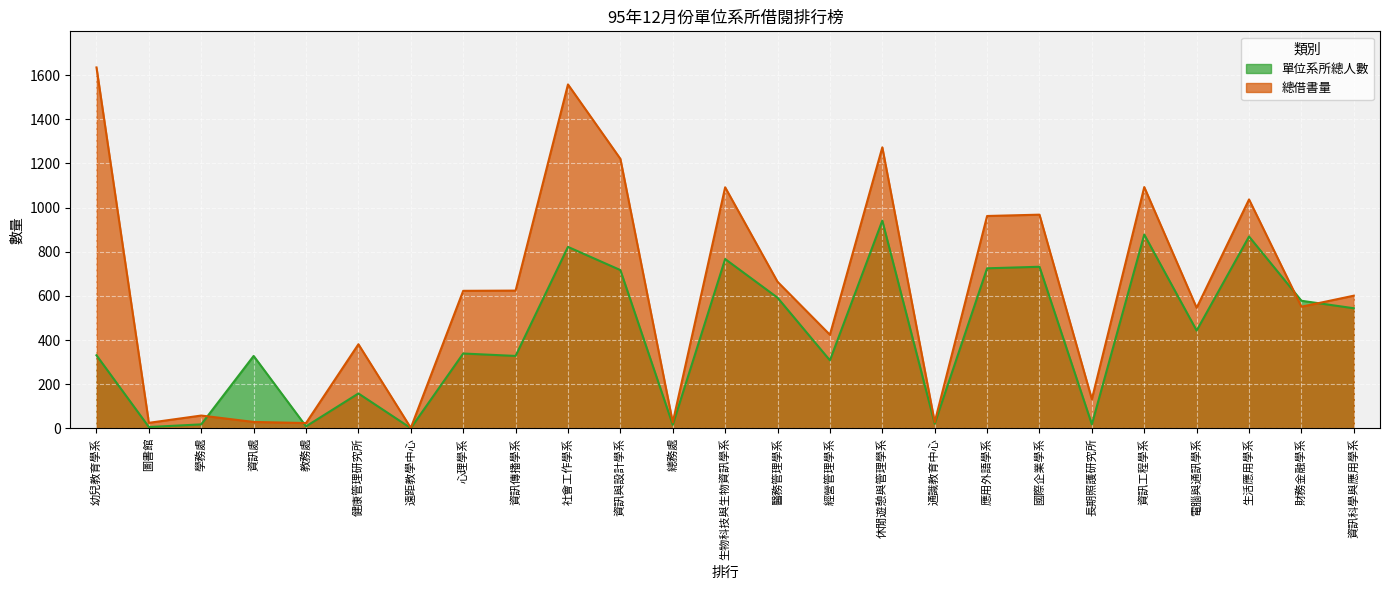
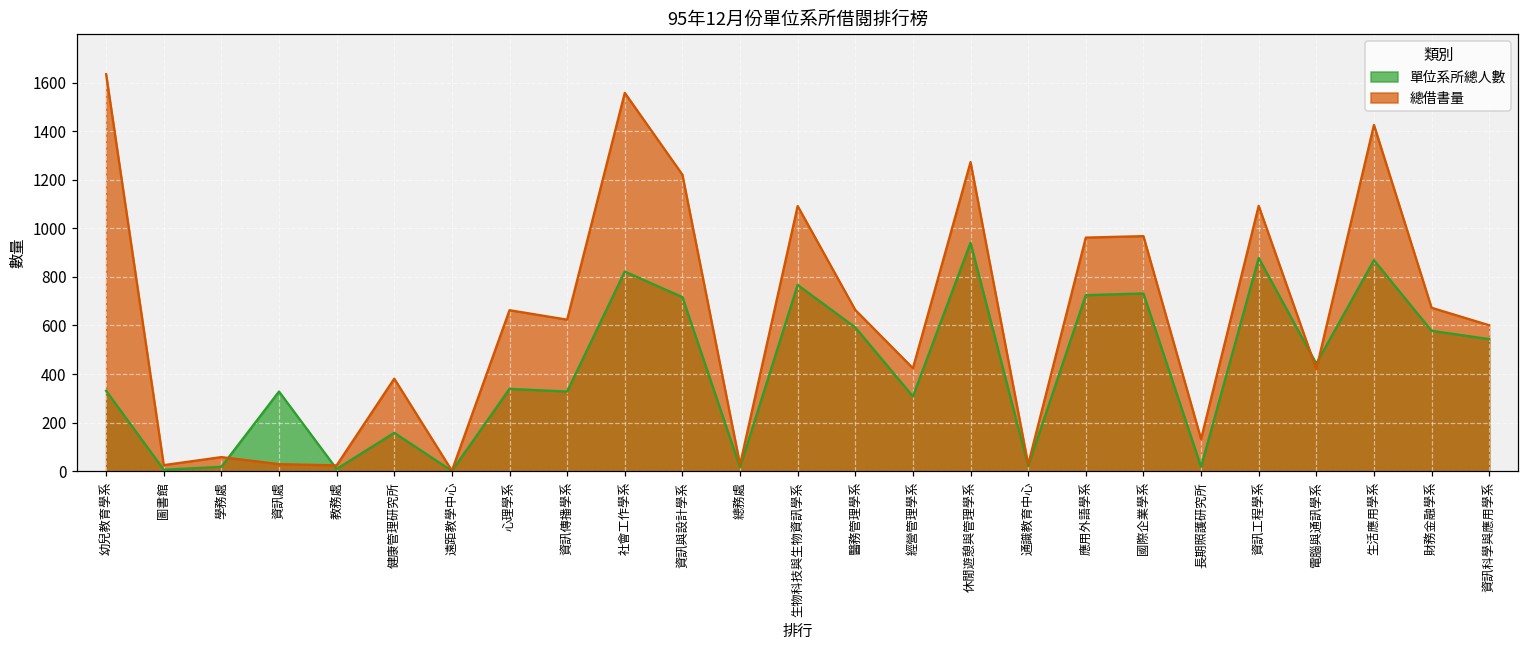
  {
    "單位系所總人數": {
      "幼兒教育學系": 330,
      "圖書館": 10,
      "學務處": 20,
      "資訊處": 330,
      "教務處": 10,
      "健康管理研究所": 160,
      "心理學系": 340,
      "資訊傳播學系": 330,
      "社會工作學系": 820,
      "資訊與設計學系": 720,
      "生物科技與生物資訊學系": 770,
      "醫務管理學系": 590,
      "經營管理學系": 310,
      "休閒遊憩與管理學系": 940,
      "應用外語學系": 730,
      "國際企業學系": 730,
      "長期照護研究所": 20,
      "資訊工程學系": 880,
      "電腦與通訊學系": 440,
      "生活應用學系": 870,
      "財務金融學系": 580,
      "資訊科學與應用學系": 540
    },
    "總借書量": {
      "幼兒教育學系": 1640,
      "圖書館": 30,
      "學務處": 60,
      "資訊處": 30,
      "教務處": 20,
      "健康管理研究所": 380,
-     "心理學系": 620,
+     "心理學系": 660,
      "資訊傳播學系": 620,
      "社會工作學系": 1560,
      "資訊與設計學系": 1220,
      "生物科技與生物資訊學系": 1090,
      "醫務管理學系": 660,
      "經營管理學系": 420,
      "休閒遊憩與管理學系": 1270,
      "應用外語學系": 960,
      "國際企業學系": 970,
      "長期照護研究所": 130,
      "資訊工程學系": 1090,
-     "電腦與通訊學系": 550,
-     "生活應用學系": 1040,
-     "財務金融學系": 550,
+     "電腦與通訊學系": 420,
+     "生活應用學系": 1430,
+     "財務金融學系": 670,
      "資訊科學與應用學系": 600
    }
  }
